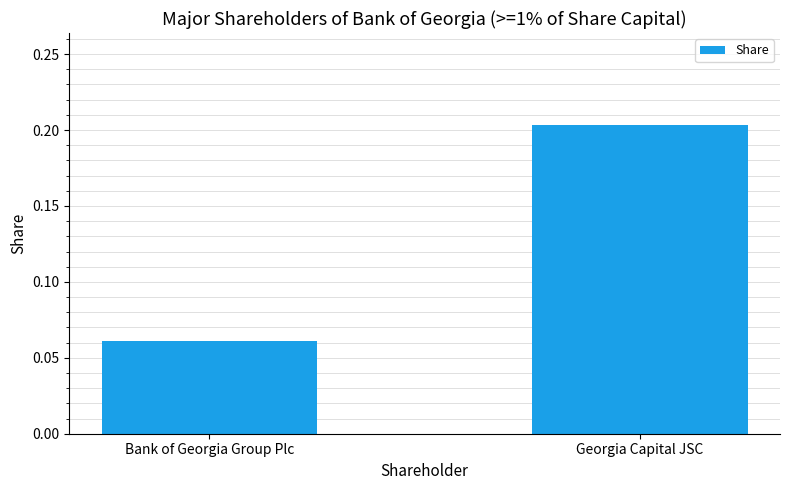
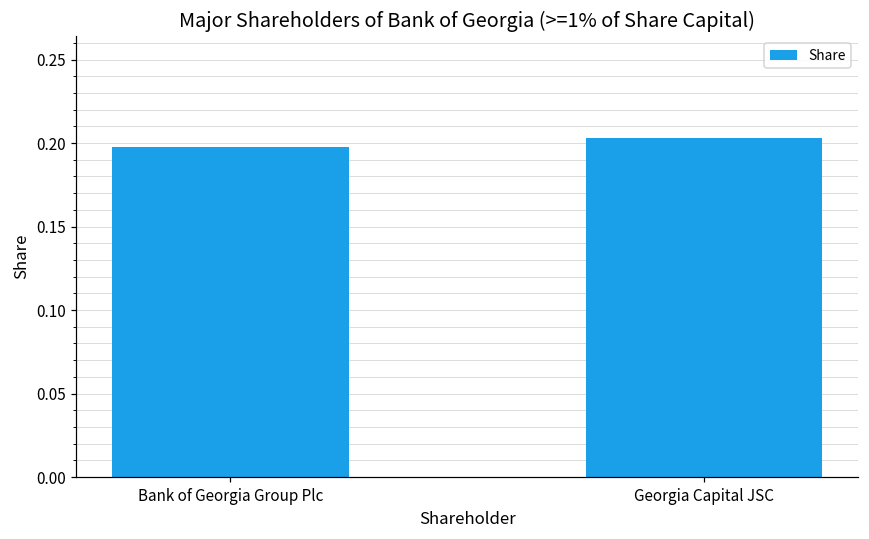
  {
-   "Bank of Georgia Group Plc": 0.061,
+   "Bank of Georgia Group Plc": 0.198,
    "Georgia Capital JSC": 0.203
  }
